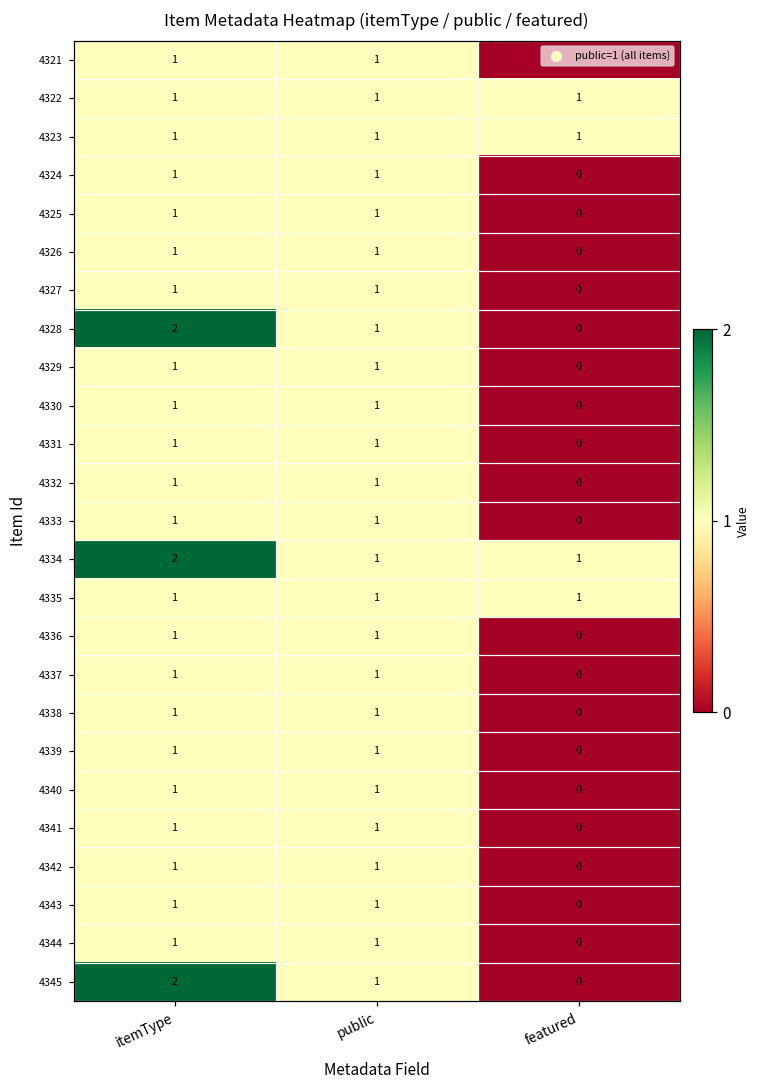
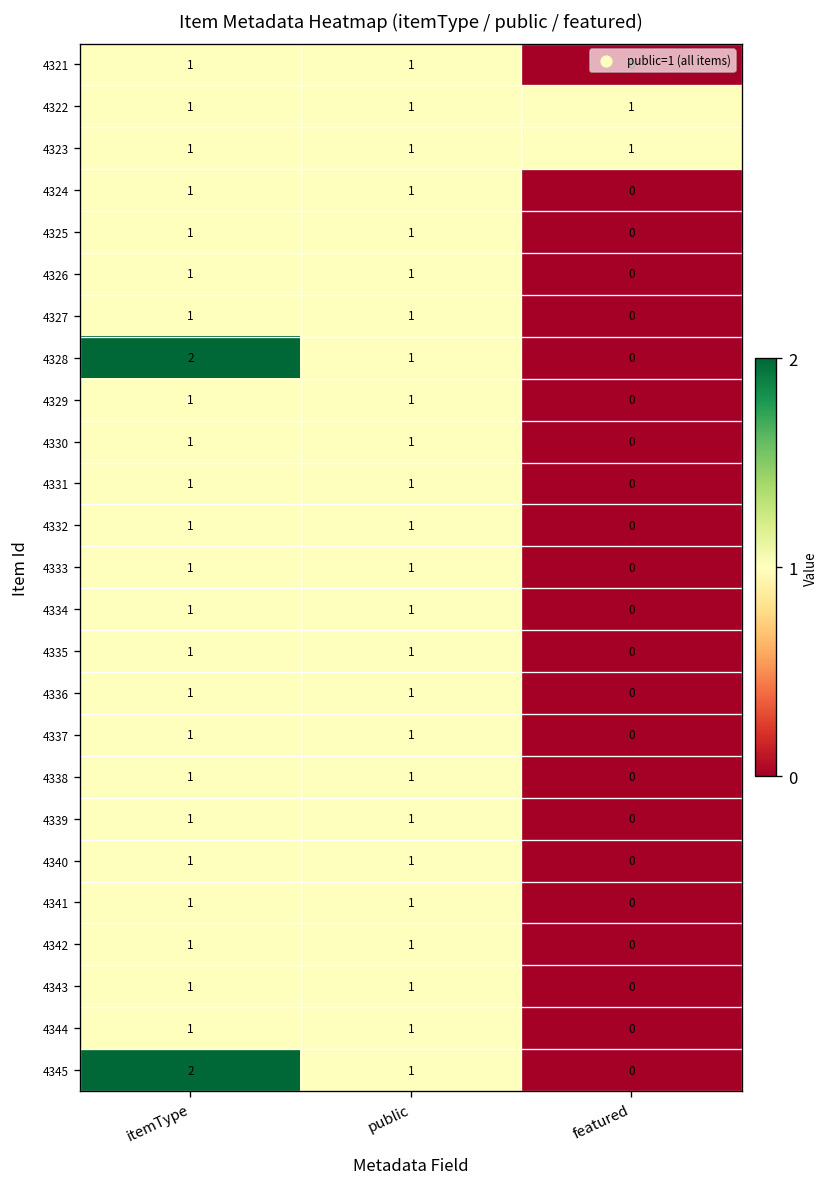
  {
    "4321": {
      "itemType": 1,
      "public": 1
    },
    "4322": {
      "itemType": 1,
      "public": 1,
      "featured": 1
    },
    "4323": {
      "itemType": 1,
      "public": 1,
      "featured": 1
    },
    "4324": {
      "itemType": 1,
      "public": 1,
      "featured": 0
    },
    "4325": {
      "itemType": 1,
      "public": 1,
      "featured": 0
    },
    "4326": {
      "itemType": 1,
      "public": 1,
      "featured": 0
    },
    "4327": {
      "itemType": 1,
      "public": 1,
      "featured": 0
    },
    "4328": {
      "itemType": 2,
      "public": 1,
      "featured": 0
    },
    "4329": {
      "itemType": 1,
      "public": 1,
      "featured": 0
    },
    "4330": {
      "itemType": 1,
      "public": 1,
      "featured": 0
    },
    "4331": {
      "itemType": 1,
      "public": 1,
      "featured": 0
    },
    "4332": {
      "itemType": 1,
      "public": 1,
      "featured": 0
    },
    "4333": {
      "itemType": 1,
      "public": 1,
      "featured": 0
    },
    "4334": {
-     "itemType": 2,
+     "itemType": 1,
      "public": 1,
-     "featured": 1
+     "featured": 0
    },
    "4335": {
      "itemType": 1,
      "public": 1,
-     "featured": 1
+     "featured": 0
    },
    "4336": {
      "itemType": 1,
      "public": 1,
      "featured": 0
    },
    "4337": {
      "itemType": 1,
      "public": 1,
      "featured": 0
    },
    "4338": {
      "itemType": 1,
      "public": 1,
      "featured": 0
    },
    "4339": {
      "itemType": 1,
      "public": 1,
      "featured": 0
    },
    "4340": {
      "itemType": 1,
      "public": 1,
      "featured": 0
    },
    "4341": {
      "itemType": 1,
      "public": 1,
      "featured": 0
    },
    "4342": {
      "itemType": 1,
      "public": 1,
      "featured": 0
    },
    "4343": {
      "itemType": 1,
      "public": 1,
      "featured": 0
    },
    "4344": {
      "itemType": 1,
      "public": 1,
      "featured": 0
    },
    "4345": {
      "itemType": 2,
      "public": 1,
      "featured": 0
    }
  }
